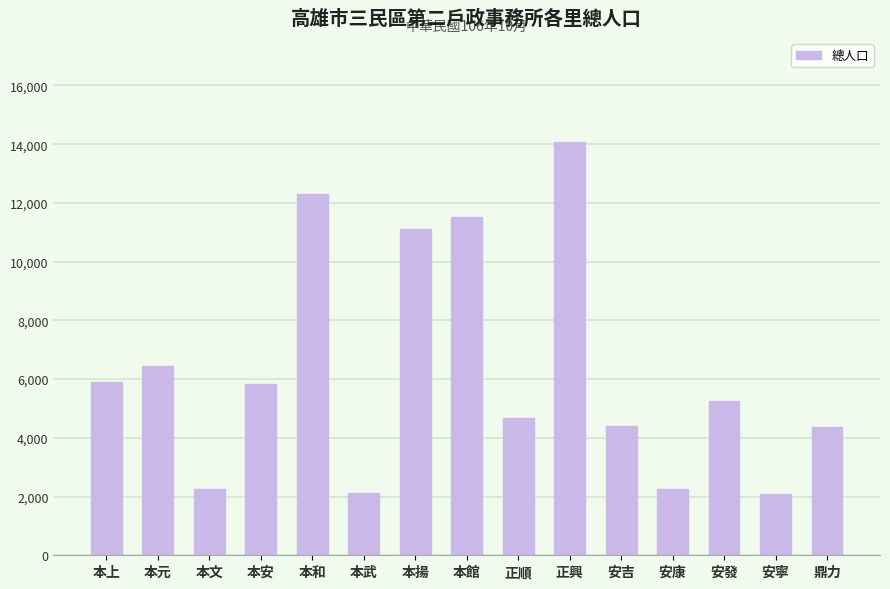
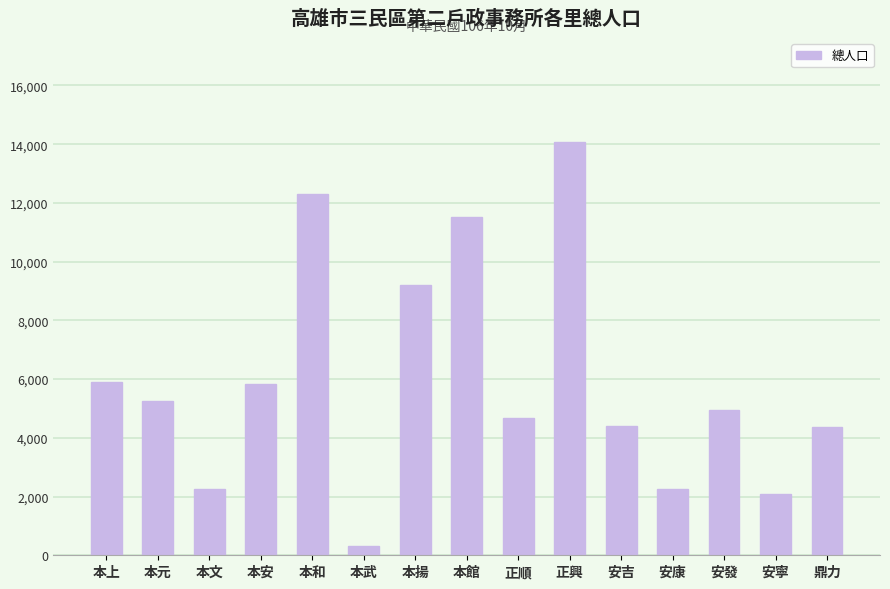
  {
    "本上": "5,900",
-   "本元": "6,400",
+   "本元": "5,300",
    "本文": "2,300",
    "本安": "5,800",
    "本和": "12,300",
-   "本武": "2,100",
-   "本揚": "11,100",
+   "本武": "300",
+   "本揚": "9,200",
    "本館": "11,500",
    "正順": "4,700",
    "正興": "14,100",
    "安吉": "4,400",
    "安康": "2,300",
-   "安發": "5,300",
+   "安發": "5,000",
    "安寧": "2,100",
    "鼎力": "4,400"
  }
